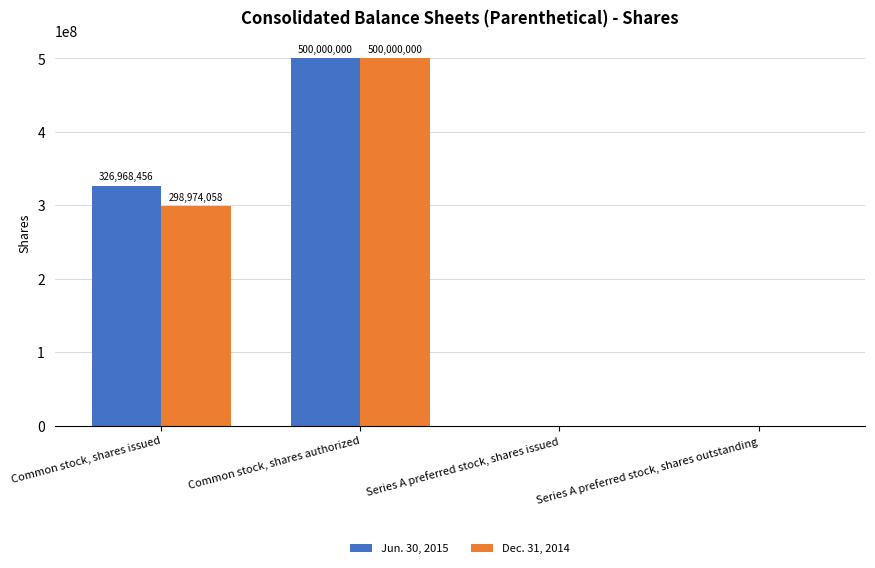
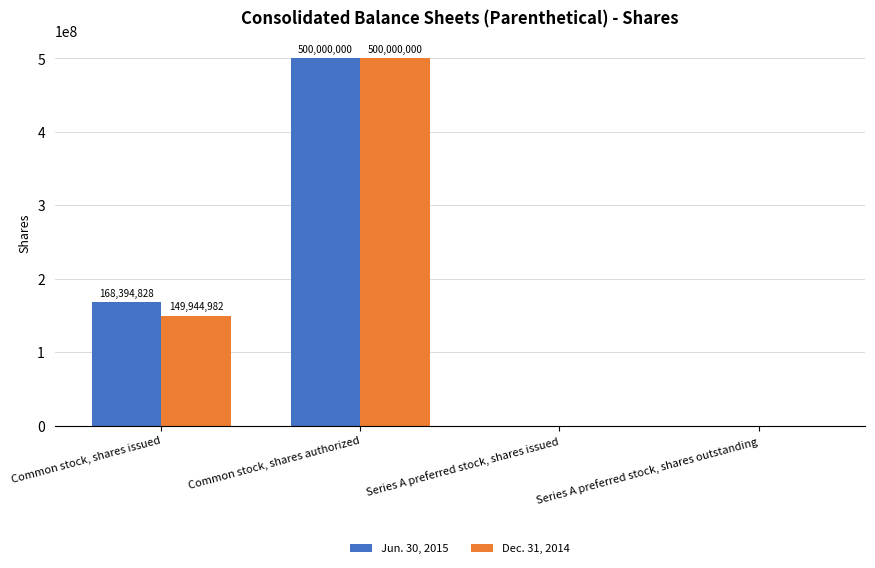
  {
    "Jun. 30, 2015": {
-     "Common stock, shares issued": "326,968,456",
+     "Common stock, shares issued": "168,394,828",
      "Common stock, shares authorized": "500,000,000"
    },
    "Dec. 31, 2014": {
-     "Common stock, shares issued": "298,974,058",
+     "Common stock, shares issued": "149,944,982",
      "Common stock, shares authorized": "500,000,000"
    }
  }
